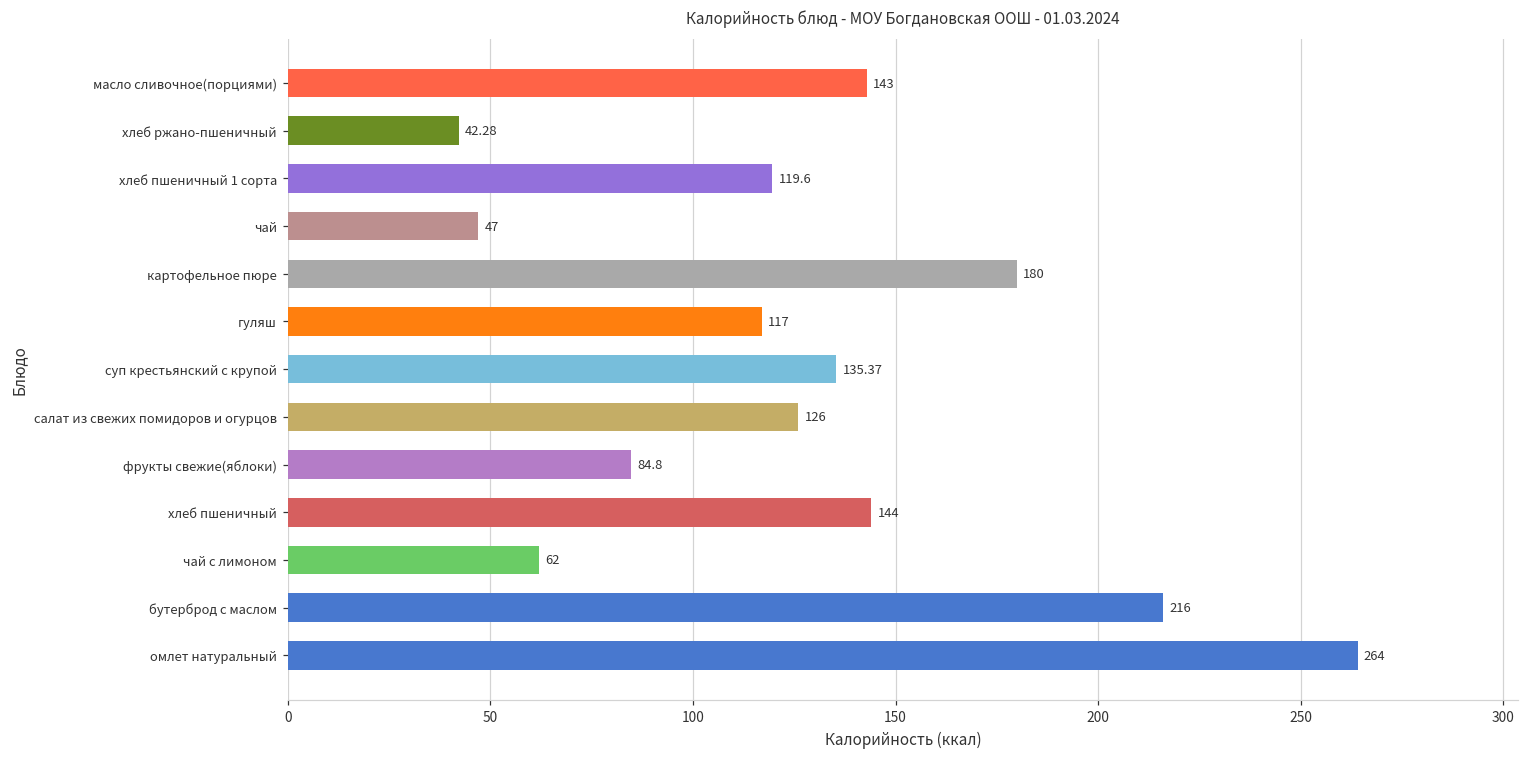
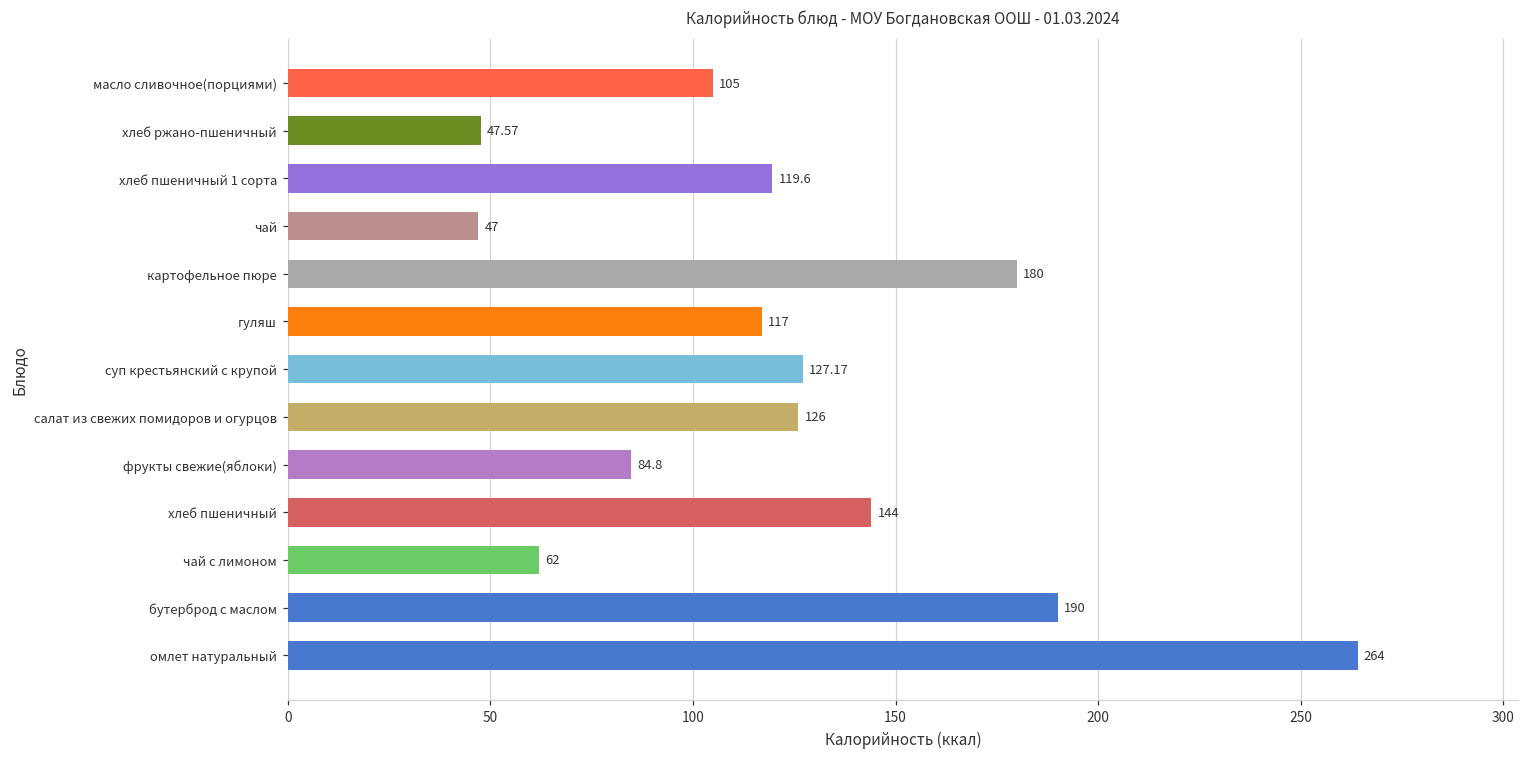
  {
-   "масло сливочное(порциями)": 143,
-   "хлеб ржано-пшеничный": 42.28,
+   "масло сливочное(порциями)": 105,
+   "хлеб ржано-пшеничный": 47.57,
    "хлеб пшеничный 1 сорта": 119.6,
    "чай": 47,
    "картофельное пюре": 180,
    "гуляш": 117,
-   "суп крестьянский с крупой": 135.37,
+   "суп крестьянский с крупой": 127.17,
    "салат из свежих помидоров и огурцов": 126,
    "фрукты свежие(яблоки)": 84.8,
    "хлеб пшеничный": 144,
    "чай с лимоном": 62,
-   "бутерброд с маслом": 216,
+   "бутерброд с маслом": 190,
    "омлет натуральный": 264
  }
